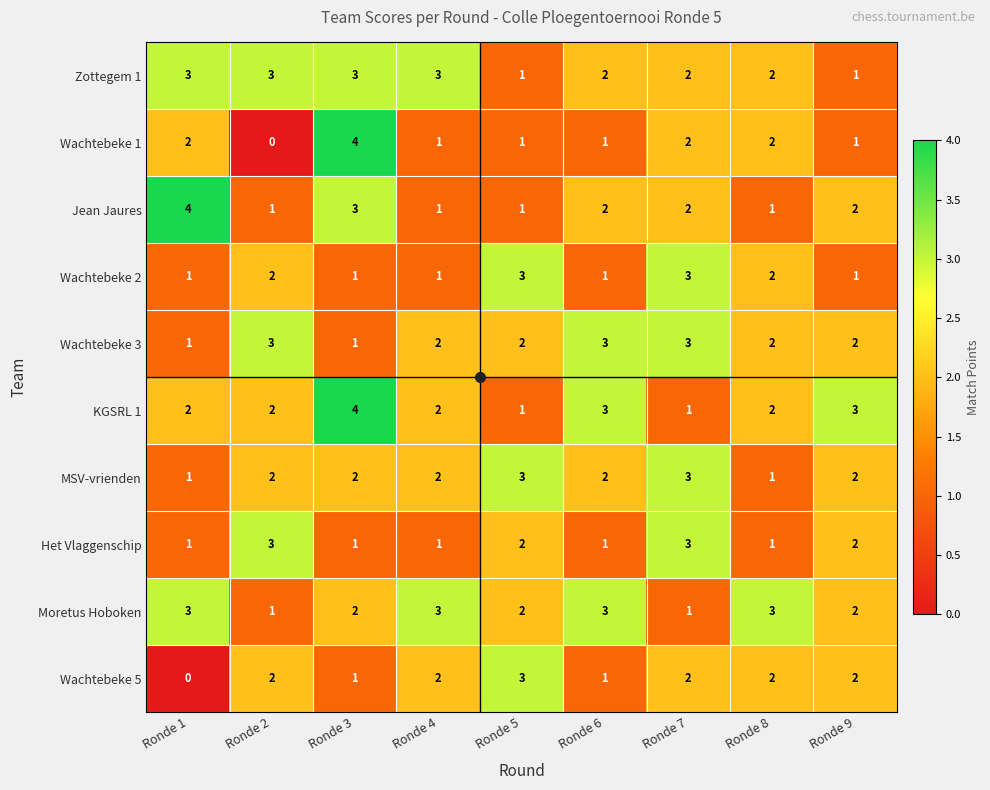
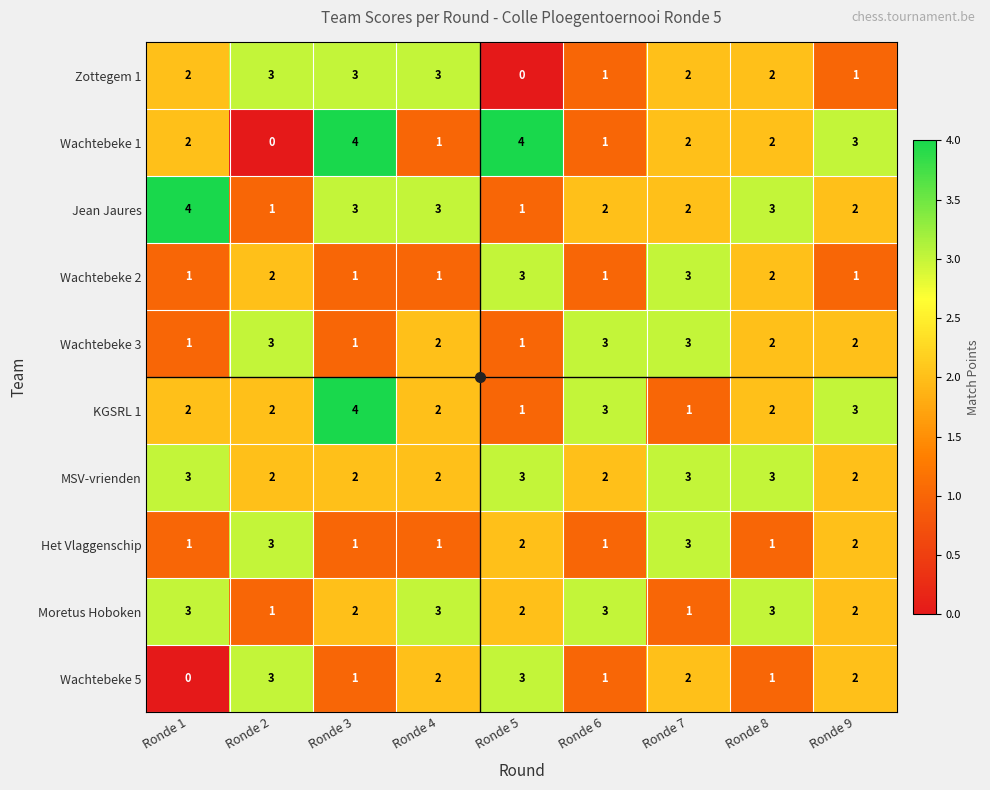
  {
    "Zottegem 1": {
-     "Ronde 1": 3,
+     "Ronde 1": 2,
      "Ronde 2": 3,
      "Ronde 3": 3,
      "Ronde 4": 3,
-     "Ronde 5": 1,
-     "Ronde 6": 2,
+     "Ronde 5": 0,
+     "Ronde 6": 1,
      "Ronde 7": 2,
      "Ronde 8": 2,
      "Ronde 9": 1
    },
    "Wachtebeke 1": {
      "Ronde 1": 2,
      "Ronde 2": 0,
      "Ronde 3": 4,
      "Ronde 4": 1,
-     "Ronde 5": 1,
+     "Ronde 5": 4,
      "Ronde 6": 1,
      "Ronde 7": 2,
      "Ronde 8": 2,
-     "Ronde 9": 1
+     "Ronde 9": 3
    },
    "Jean Jaures": {
      "Ronde 1": 4,
      "Ronde 2": 1,
      "Ronde 3": 3,
-     "Ronde 4": 1,
+     "Ronde 4": 3,
      "Ronde 5": 1,
      "Ronde 6": 2,
      "Ronde 7": 2,
-     "Ronde 8": 1,
+     "Ronde 8": 3,
      "Ronde 9": 2
    },
    "Wachtebeke 2": {
      "Ronde 1": 1,
      "Ronde 2": 2,
      "Ronde 3": 1,
      "Ronde 4": 1,
      "Ronde 5": 3,
      "Ronde 6": 1,
      "Ronde 7": 3,
      "Ronde 8": 2,
      "Ronde 9": 1
    },
    "Wachtebeke 3": {
      "Ronde 1": 1,
      "Ronde 2": 3,
      "Ronde 3": 1,
      "Ronde 4": 2,
-     "Ronde 5": 2,
+     "Ronde 5": 1,
      "Ronde 6": 3,
      "Ronde 7": 3,
      "Ronde 8": 2,
      "Ronde 9": 2
    },
    "KGSRL 1": {
      "Ronde 1": 2,
      "Ronde 2": 2,
      "Ronde 3": 4,
      "Ronde 4": 2,
      "Ronde 5": 1,
      "Ronde 6": 3,
      "Ronde 7": 1,
      "Ronde 8": 2,
      "Ronde 9": 3
    },
    "MSV-vrienden": {
-     "Ronde 1": 1,
+     "Ronde 1": 3,
      "Ronde 2": 2,
      "Ronde 3": 2,
      "Ronde 4": 2,
      "Ronde 5": 3,
      "Ronde 6": 2,
      "Ronde 7": 3,
-     "Ronde 8": 1,
+     "Ronde 8": 3,
      "Ronde 9": 2
    },
    "Het Vlaggenschip": {
      "Ronde 1": 1,
      "Ronde 2": 3,
      "Ronde 3": 1,
      "Ronde 4": 1,
      "Ronde 5": 2,
      "Ronde 6": 1,
      "Ronde 7": 3,
      "Ronde 8": 1,
      "Ronde 9": 2
    },
    "Moretus Hoboken": {
      "Ronde 1": 3,
      "Ronde 2": 1,
      "Ronde 3": 2,
      "Ronde 4": 3,
      "Ronde 5": 2,
      "Ronde 6": 3,
      "Ronde 7": 1,
      "Ronde 8": 3,
      "Ronde 9": 2
    },
    "Wachtebeke 5": {
      "Ronde 1": 0,
-     "Ronde 2": 2,
+     "Ronde 2": 3,
      "Ronde 3": 1,
      "Ronde 4": 2,
      "Ronde 5": 3,
      "Ronde 6": 1,
      "Ronde 7": 2,
-     "Ronde 8": 2,
+     "Ronde 8": 1,
      "Ronde 9": 2
    }
  }
